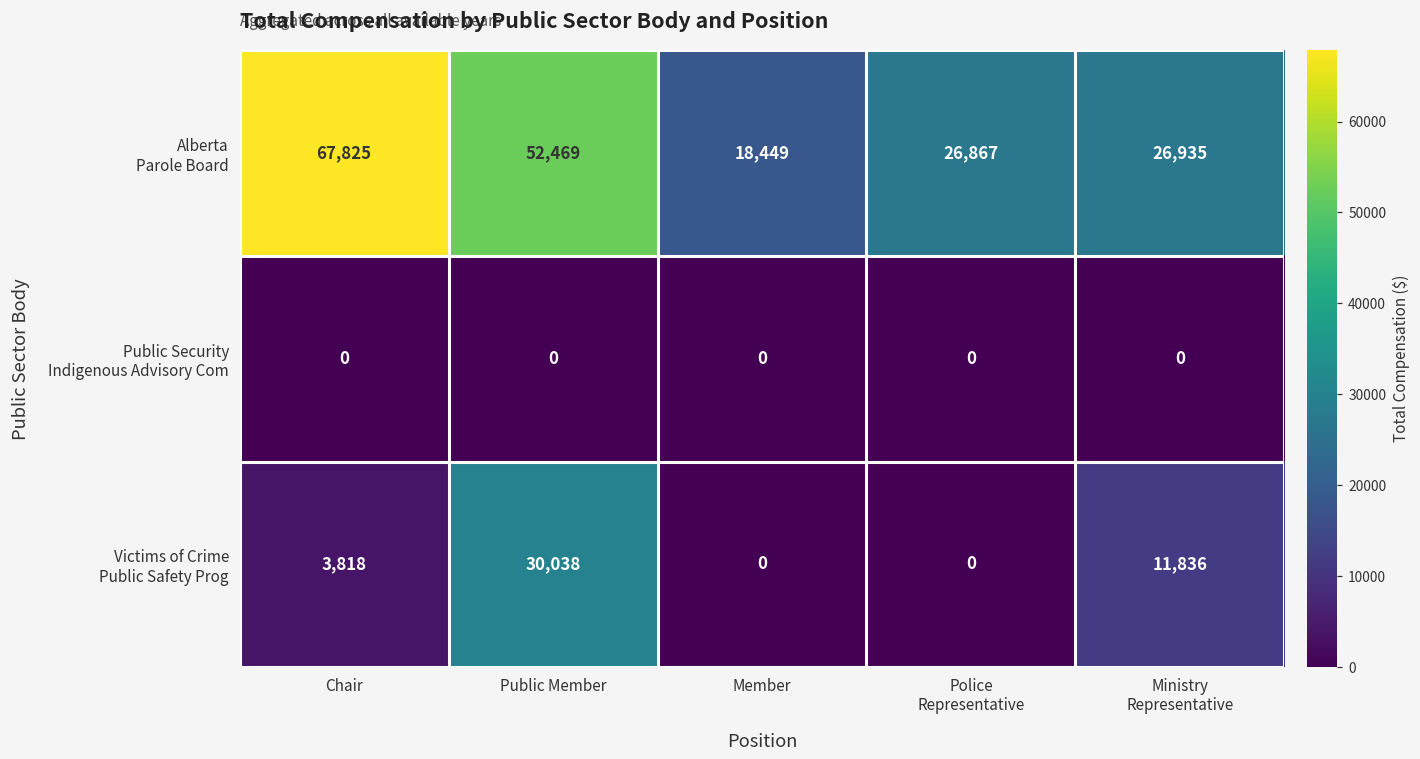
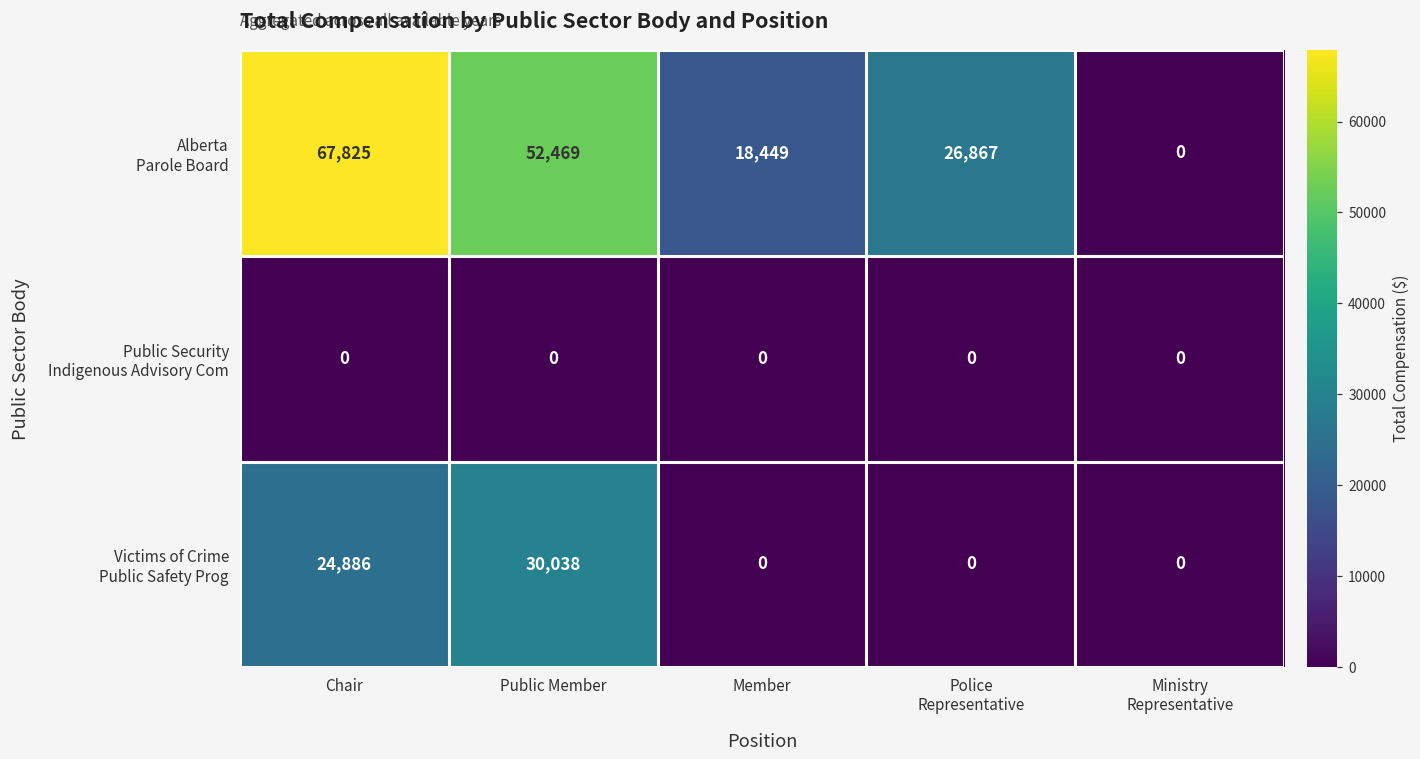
  {
    "Alberta Parole Board": {
      "Chair": "67,825",
      "Public Member": "52,469",
      "Member": "18,449",
      "Police Representative": "26,867",
-     "Ministry Representative": "26,935"
+     "Ministry Representative": "0"
    },
    "Public Security Indigenous Advisory Com": {
      "Chair": "0",
      "Public Member": "0",
      "Member": "0",
      "Police Representative": "0",
      "Ministry Representative": "0"
    },
    "Victims of Crime Public Safety Prog": {
-     "Chair": "3,818",
+     "Chair": "24,886",
      "Public Member": "30,038",
      "Member": "0",
      "Police Representative": "0",
-     "Ministry Representative": "11,836"
+     "Ministry Representative": "0"
    }
  }
